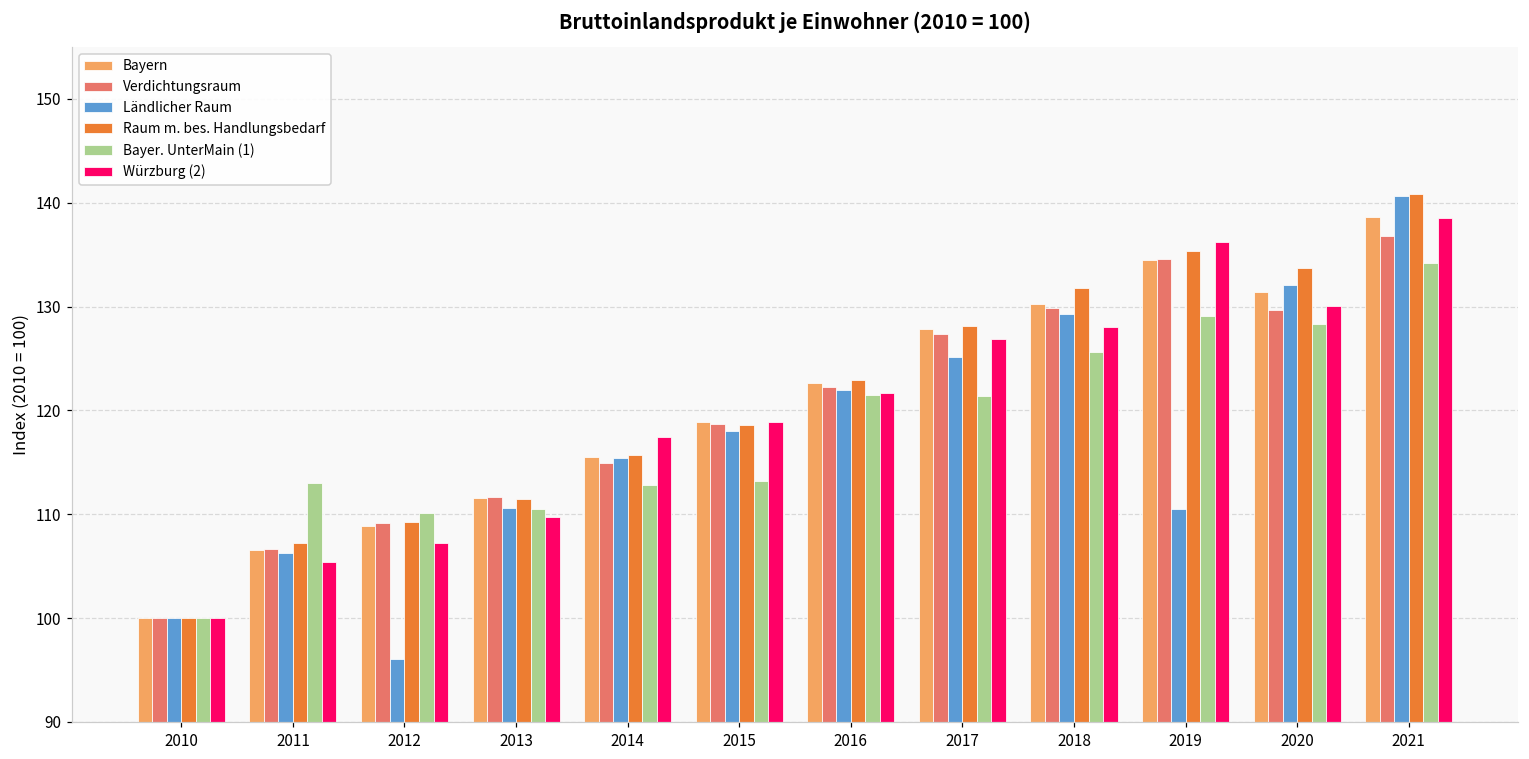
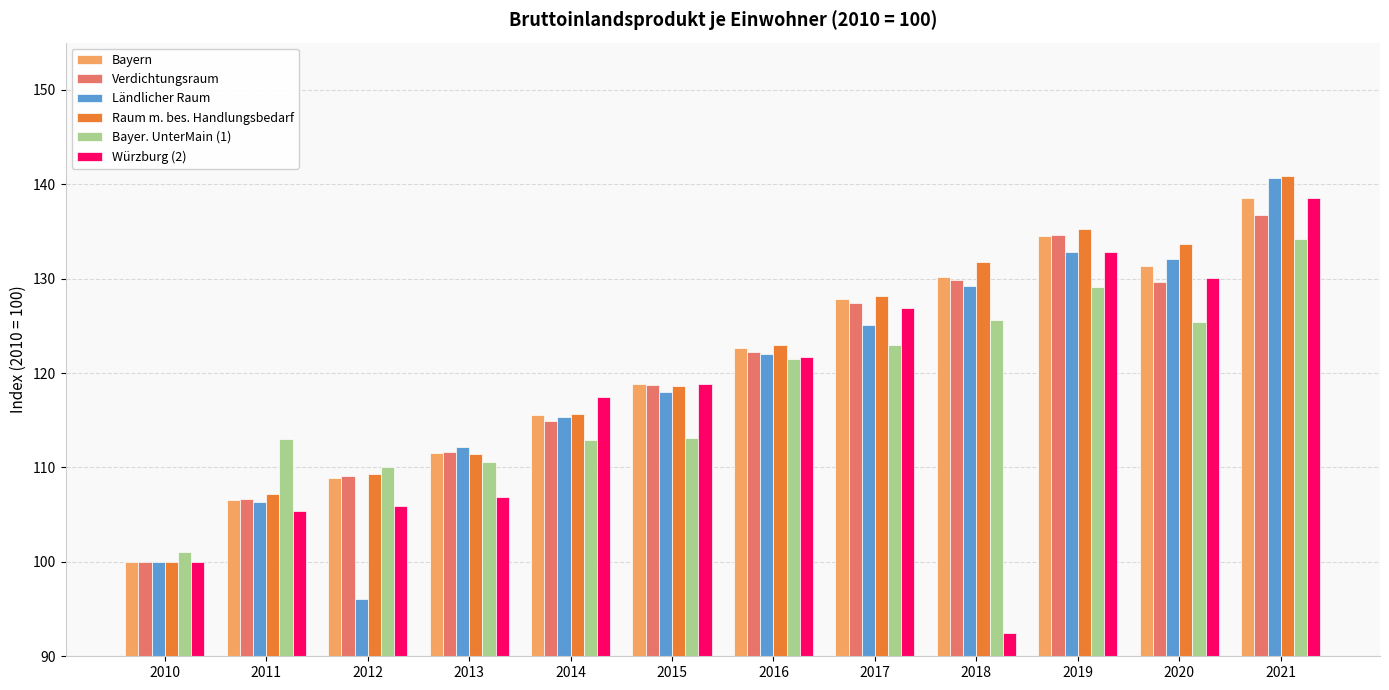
  {
    "Ländlicher Raum": {
      "2010": 100,
      "2011": 106,
      "2012": 96,
-     "2013": 111,
+     "2013": 112,
      "2014": 115,
      "2015": 118,
      "2016": 122,
      "2017": 125,
      "2018": 129,
-     "2019": 110,
+     "2019": 133,
      "2020": 132,
      "2021": 141
    },
    "Bayer. UnterMain (1)": {
-     "2010": 100,
+     "2010": 101,
      "2011": 113,
      "2012": 110,
      "2013": 111,
      "2014": 113,
      "2015": 113,
      "2016": 121,
-     "2017": 121,
+     "2017": 123,
      "2018": 126,
      "2019": 129,
-     "2020": 128,
+     "2020": 125,
      "2021": 134
    },
    "Würzburg (2)": {
      "2010": 100,
      "2011": 105,
-     "2012": 107,
-     "2013": 110,
+     "2012": 106,
+     "2013": 107,
      "2014": 117,
      "2015": 119,
      "2016": 122,
      "2017": 127,
-     "2018": 128,
-     "2019": 136,
+     "2018": 92,
+     "2019": 133,
      "2020": 130,
      "2021": 139
    }
  }
